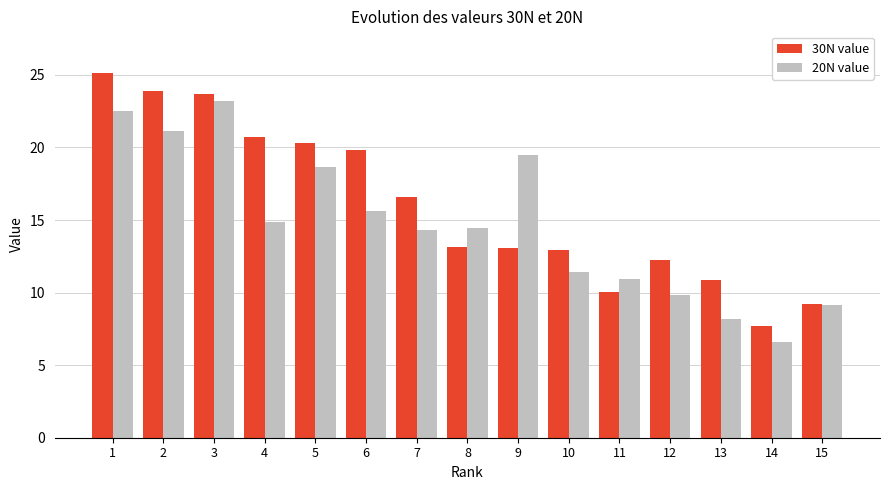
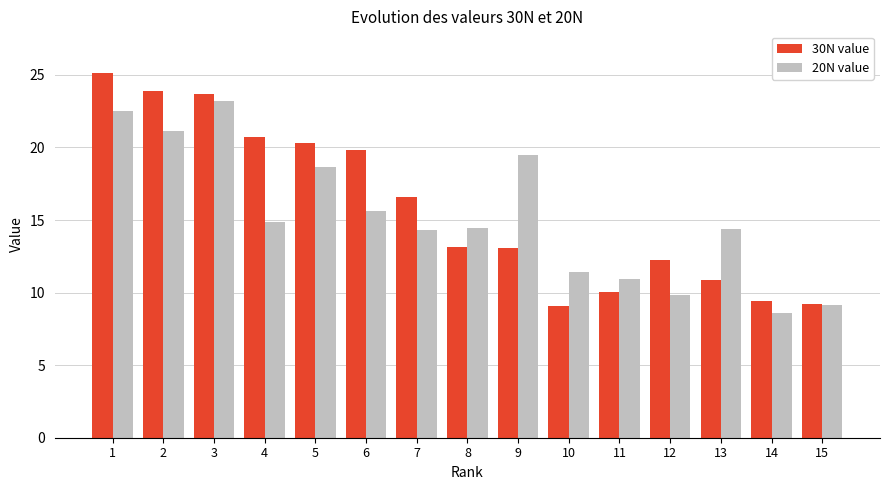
  {
    "30N value": {
      "1": 25.2,
      "2": 23.9,
      "3": 23.7,
      "4": 20.7,
      "5": 20.3,
      "6": 19.9,
      "7": 16.6,
      "8": 13.2,
      "9": 13.1,
-     "10": 12.9,
+     "10": 9.1,
      "11": 10.1,
      "12": 12.3,
      "13": 10.9,
-     "14": 7.7,
+     "14": 9.4,
      "15": 9.2
    },
    "20N value": {
      "1": 22.5,
      "2": 21.1,
      "3": 23.2,
      "4": 14.9,
      "5": 18.7,
      "6": 15.6,
      "7": 14.3,
      "8": 14.4,
      "9": 19.5,
      "10": 11.4,
      "11": 10.9,
      "12": 9.8,
-     "13": 8.2,
-     "14": 6.6,
+     "13": 14.4,
+     "14": 8.6,
      "15": 9.2
    }
  }
